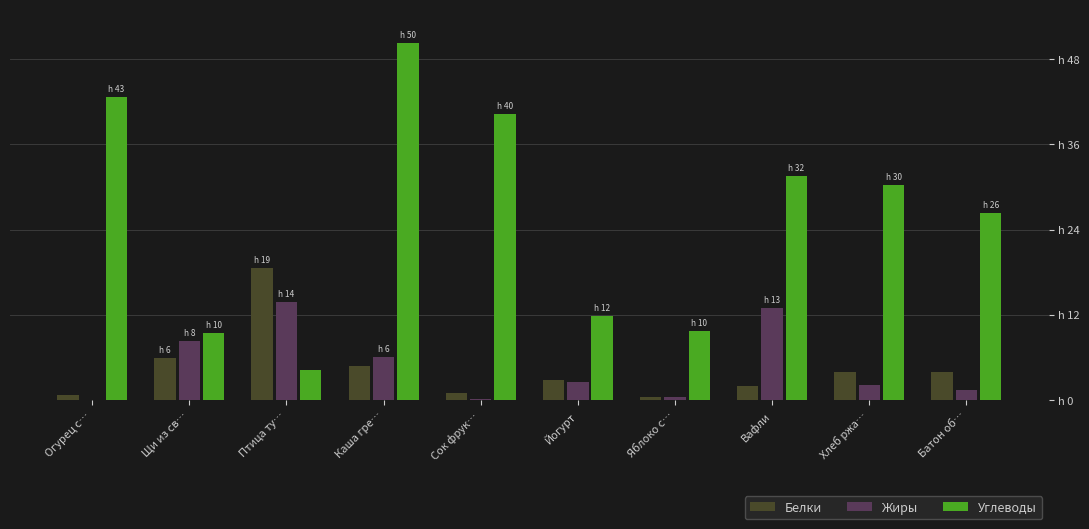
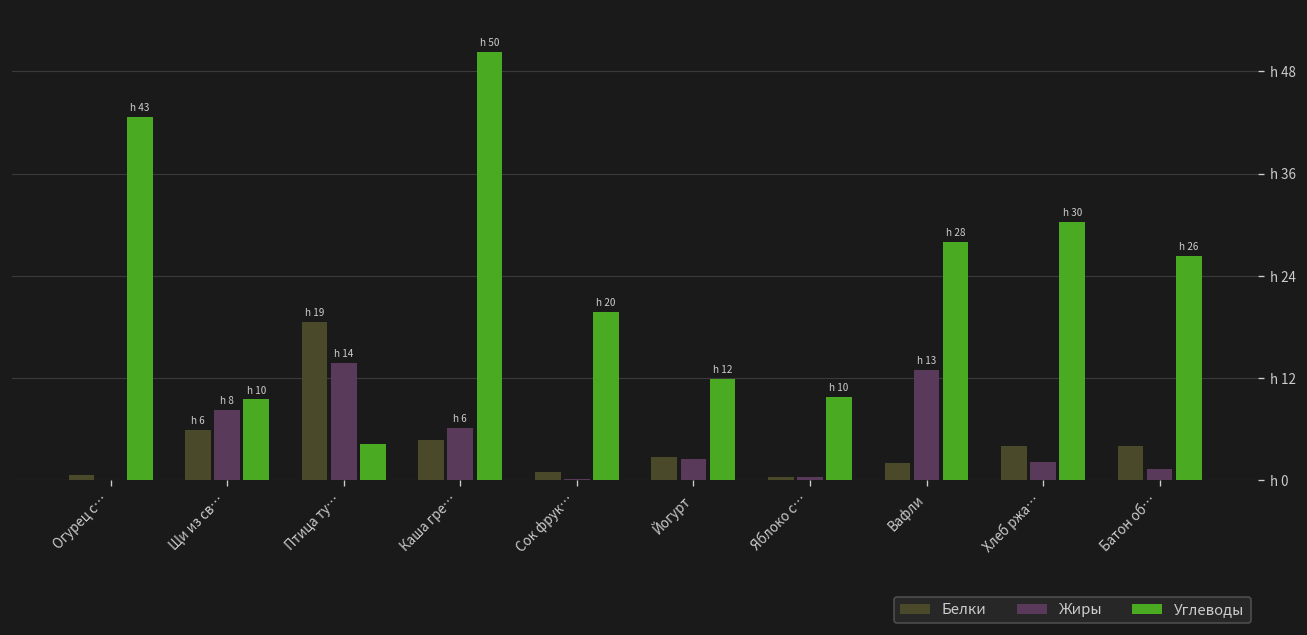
  {
    "Углеводы": {
      "Огурец с…": 43,
      "Щи из св…": 10,
      "Каша гре…": 50,
-     "Сок фрук…": 40,
+     "Сок фрук…": 20,
      "Йогурт": 12,
      "Яблоко с…": 10,
-     "Вафли": 32,
+     "Вафли": 28,
      "Хлеб ржа…": 30,
      "Батон об…": 26
    }
  }
